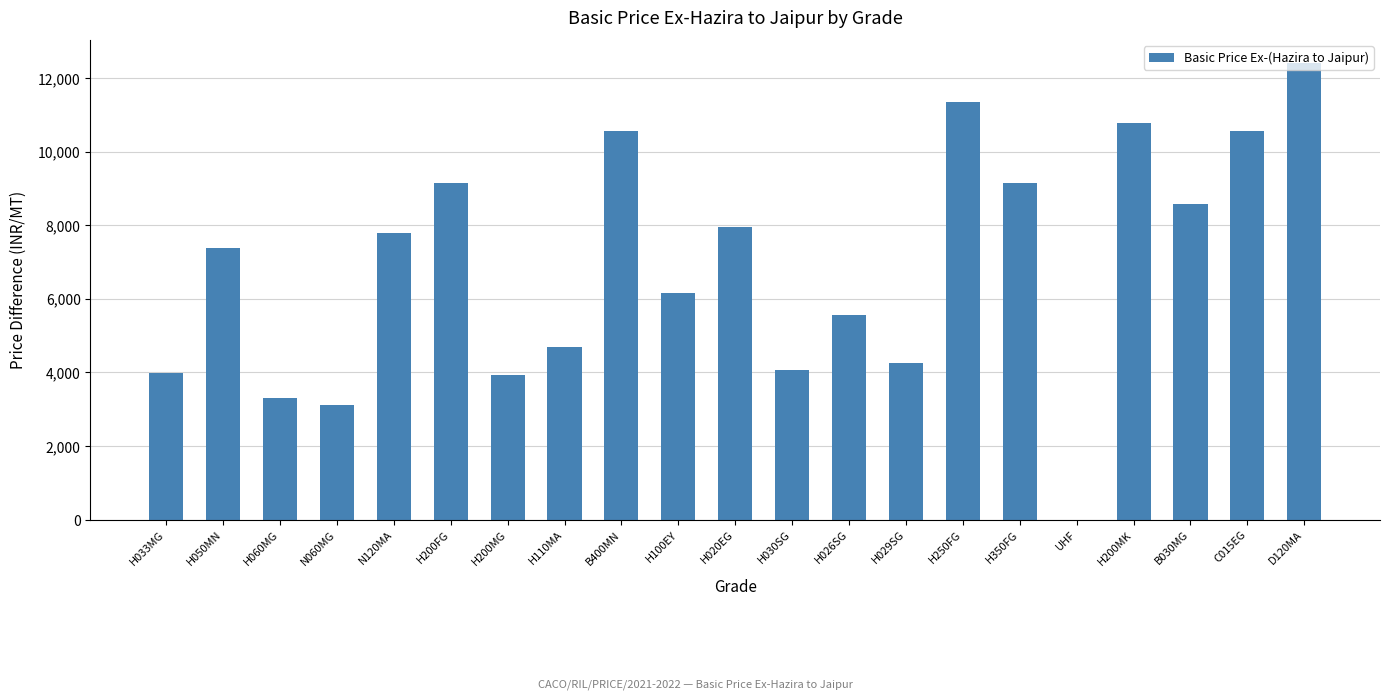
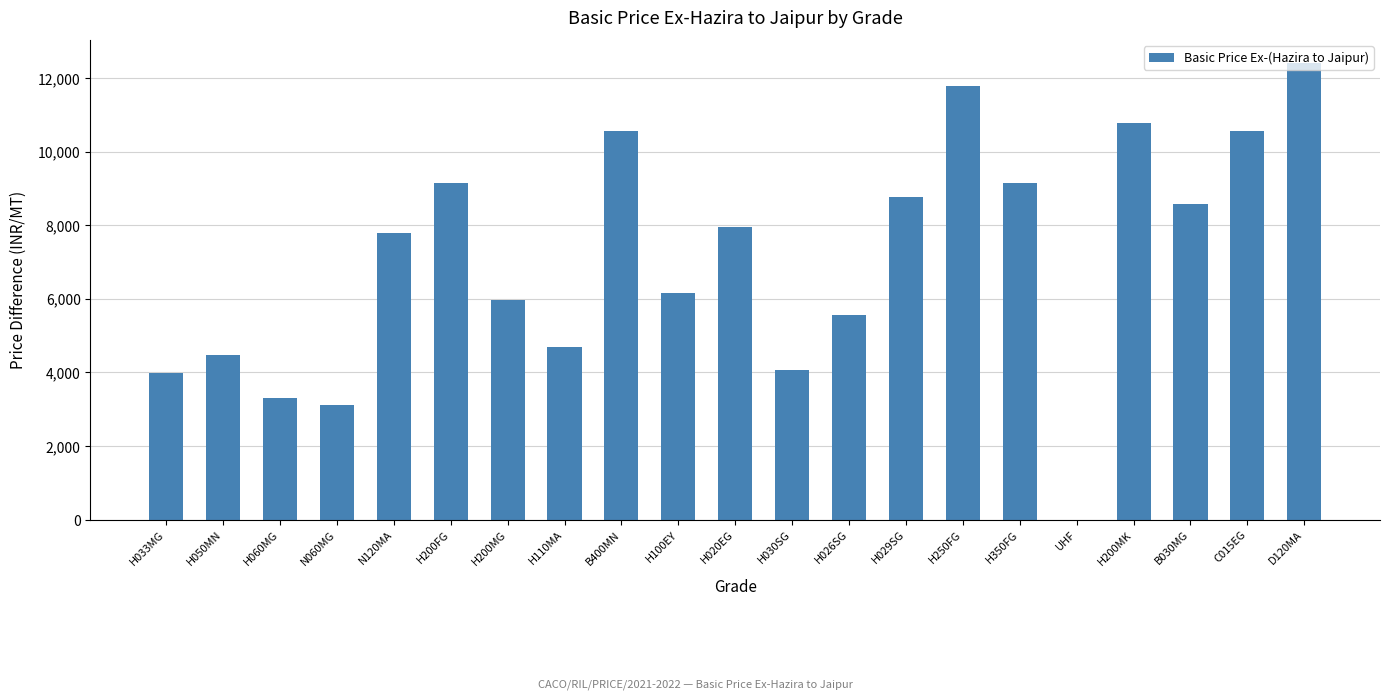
  {
    "H033MG": "4,000",
-   "H050MN": "7,400",
+   "H050MN": "4,500",
    "H060MG": "3,300",
    "N060MG": "3,100",
    "N120MA": "7,800",
    "H200FG": "9,200",
-   "H200MG": "3,900",
+   "H200MG": "6,000",
    "H110MA": "4,700",
    "B400MN": "10,600",
    "H100EY": "6,200",
    "H020EG": "8,000",
    "H030SG": "4,100",
    "H026SG": "5,600",
-   "H029SG": "4,300",
-   "H250FG": "11,400",
+   "H029SG": "8,800",
+   "H250FG": "11,800",
    "H350FG": "9,200",
    "UHF": "0",
    "H200MK": "10,800",
    "B030MG": "8,600",
    "C015EG": "10,600"
  }
